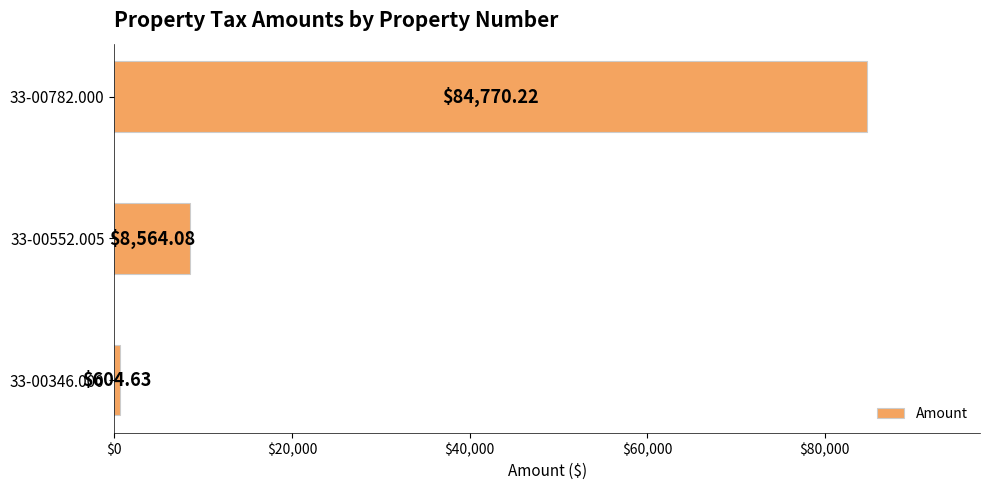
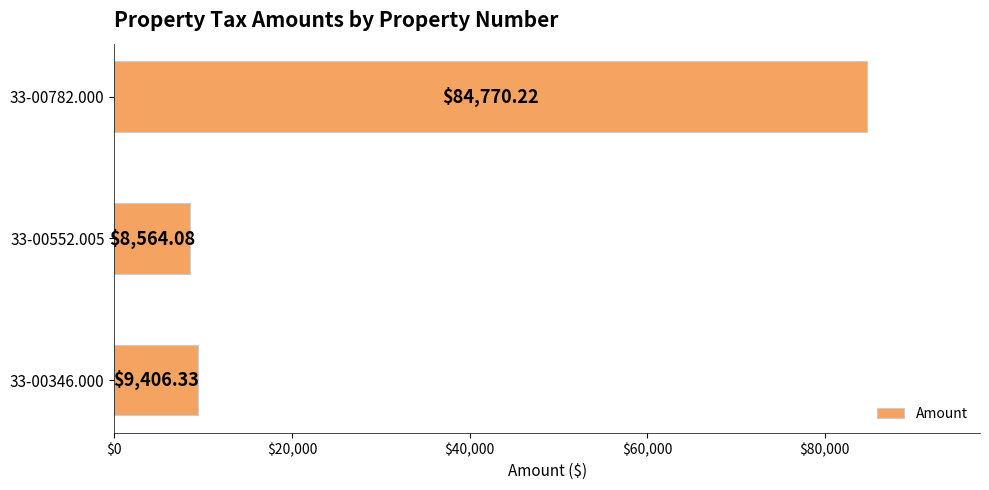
  {
    "33-00782.000": "$84,770.22",
    "33-00552.005": "$8,564.08",
-   "33-00346.000": "$604.63"
+   "33-00346.000": "$9,406.33"
  }
